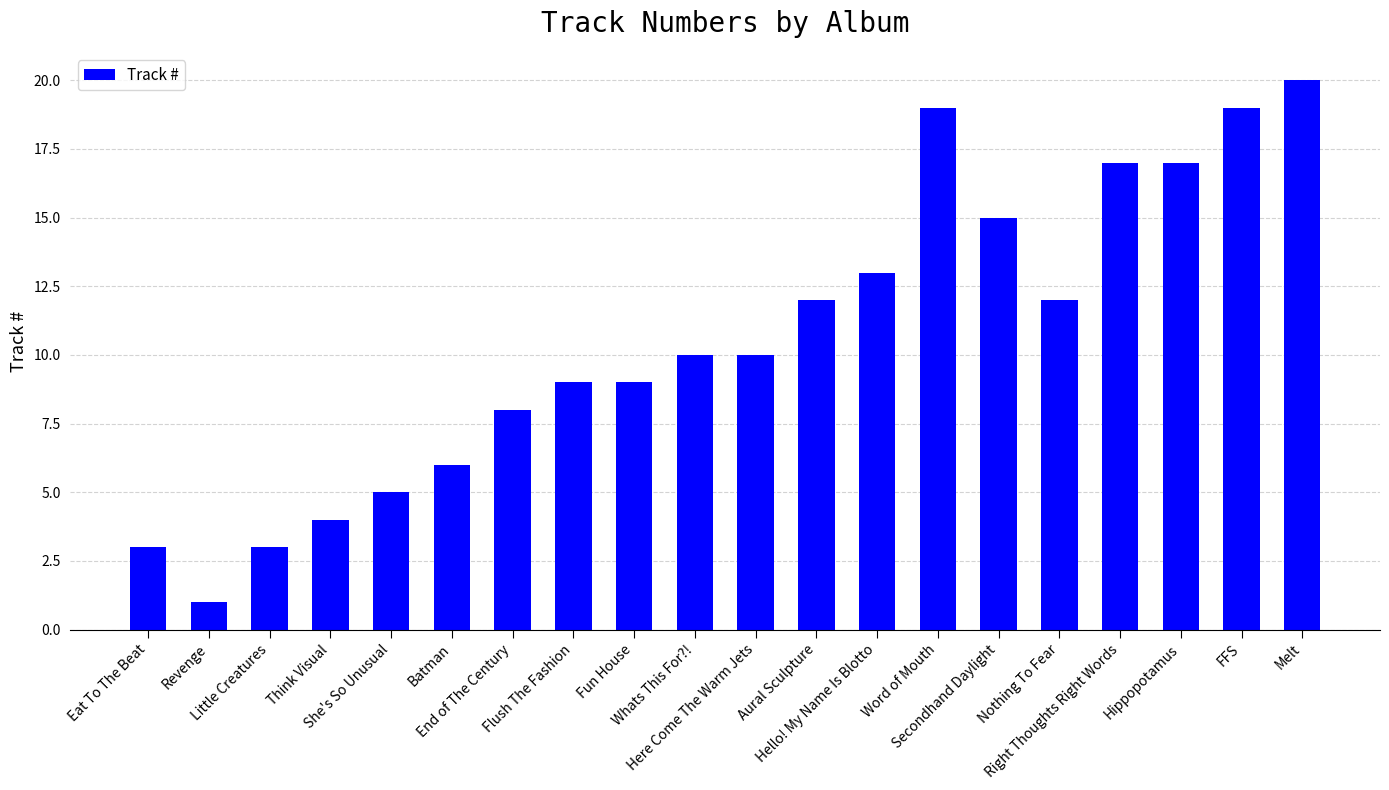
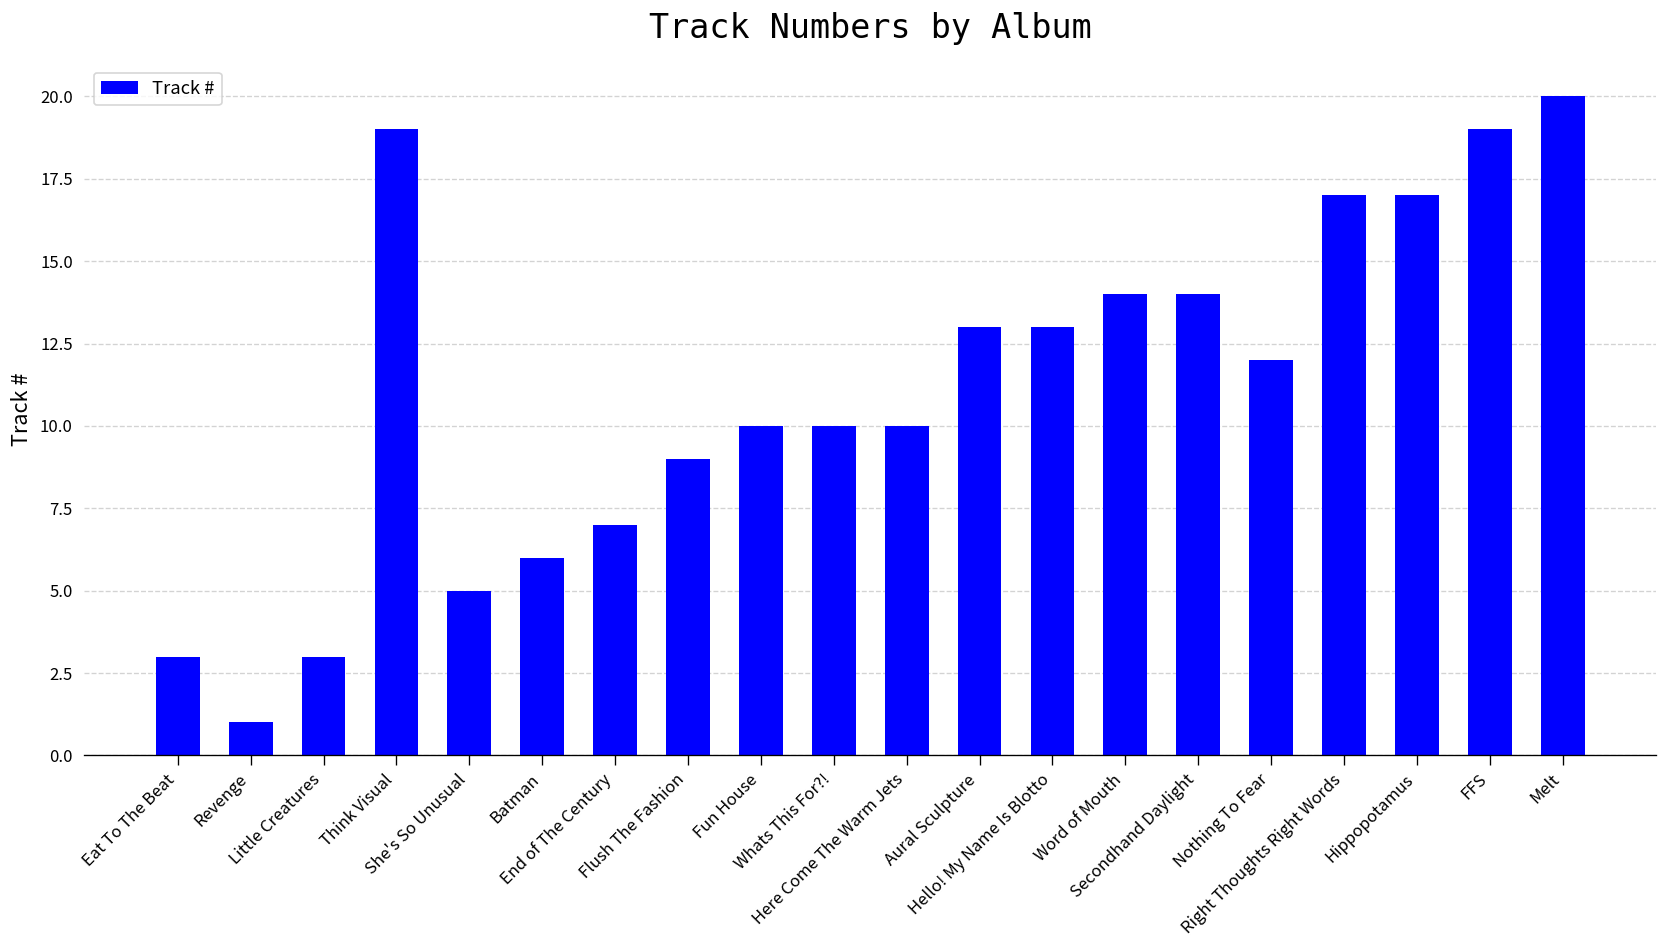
  {
    "Eat To The Beat": 3,
    "Revenge": 1,
    "Little Creatures": 3,
-   "Think Visual": 4,
+   "Think Visual": 19,
    "She's So Unusual": 5,
    "Batman": 6,
-   "End of The Century": 8,
+   "End of The Century": 7,
    "Flush The Fashion": 9,
-   "Fun House": 9,
+   "Fun House": 10,
    "Whats This For?!": 10,
    "Here Come The Warm Jets": 10,
-   "Aural Sculpture": 12,
+   "Aural Sculpture": 13,
    "Hello! My Name Is Blotto": 13,
-   "Word of Mouth": 19,
-   "Secondhand Daylight": 15,
+   "Word of Mouth": 14,
+   "Secondhand Daylight": 14,
    "Nothing To Fear": 12,
    "Right Thoughts Right Words": 17,
    "Hippopotamus": 17,
    "FFS": 19,
    "Melt": 20
  }
